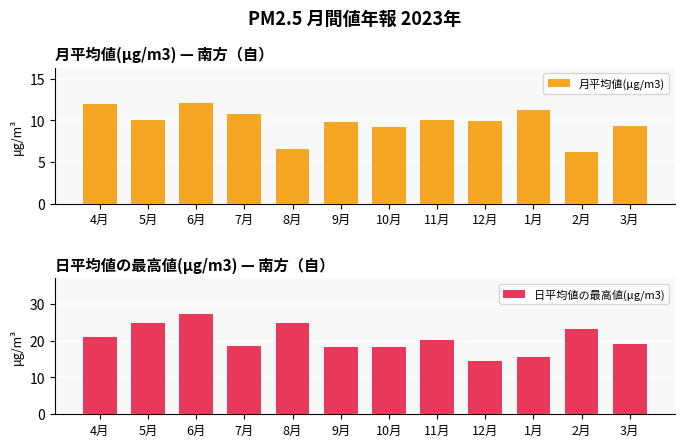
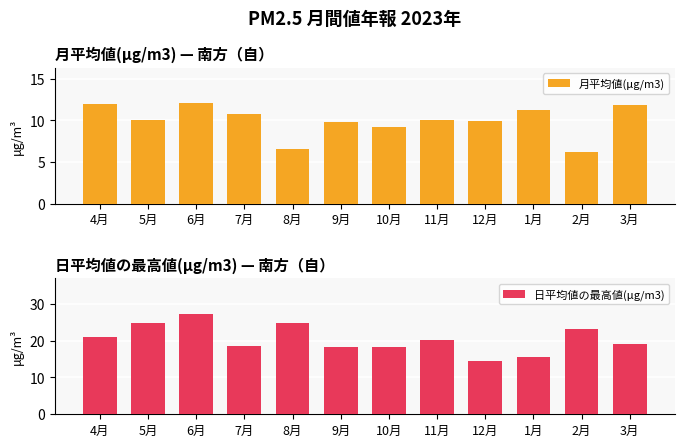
  {
    "月平均値(μg/m3) — 南方（自）": {
      "4月": 12,
      "5月": 10,
      "6月": 12,
      "7月": 11,
      "8月": 7,
      "9月": 10,
      "10月": 9,
      "11月": 10,
      "12月": 10,
      "1月": 11,
      "2月": 6,
-     "3月": 9
+     "3月": 12
    },
    "日平均値の最高値(μg/m3) — 南方（自）": {
      "4月": 21,
      "5月": 25,
      "6月": 27,
      "7月": 19,
      "8月": 25,
      "9月": 18,
      "10月": 18,
      "11月": 20,
      "12月": 14,
      "1月": 16,
      "2月": 23,
      "3月": 19
    }
  }
